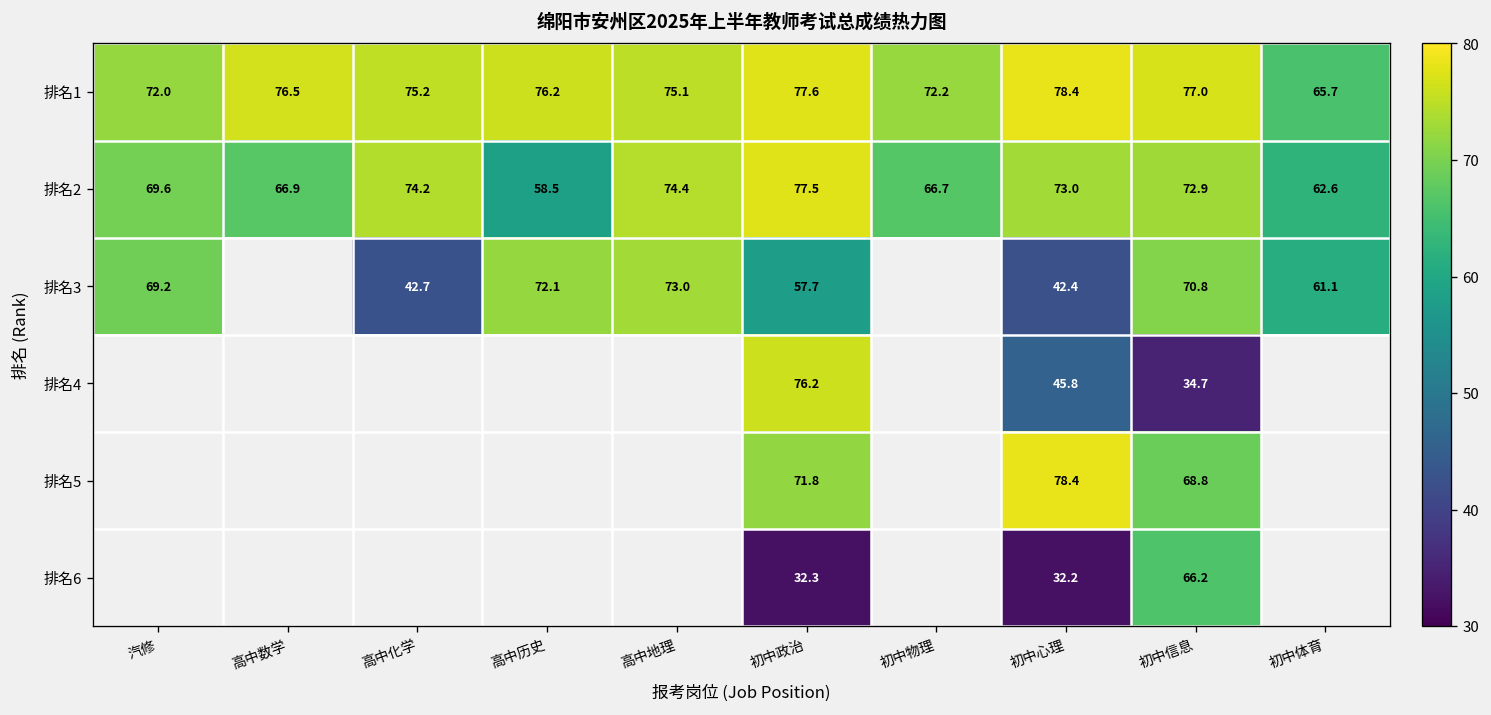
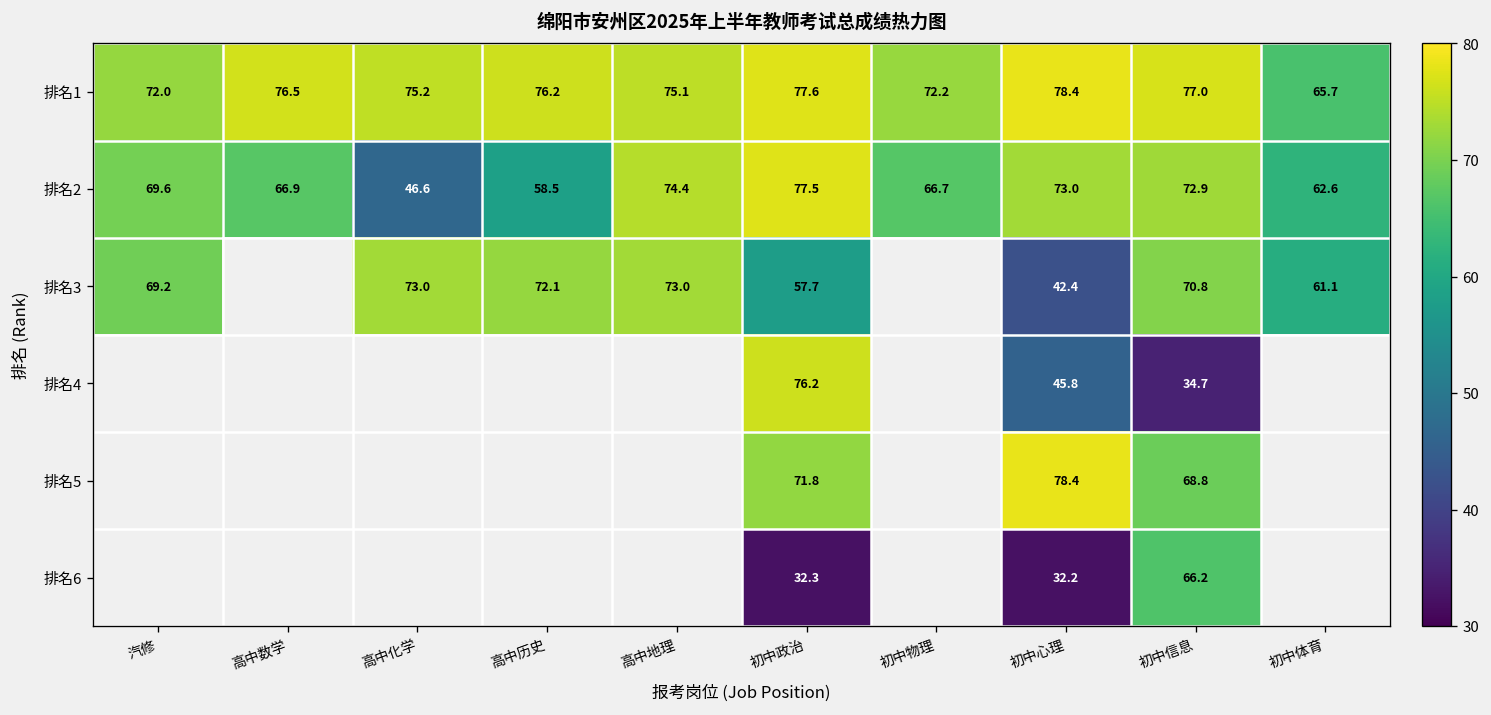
  {
    "排名1": {
      "汽修": 72.0,
      "高中数学": 76.5,
      "高中化学": 75.2,
      "高中历史": 76.2,
      "高中地理": 75.1,
      "初中政治": 77.6,
      "初中物理": 72.2,
      "初中心理": 78.4,
      "初中信息": 77.0,
      "初中体育": 65.7
    },
    "排名2": {
      "汽修": 69.6,
      "高中数学": 66.9,
-     "高中化学": 74.2,
+     "高中化学": 46.6,
      "高中历史": 58.5,
      "高中地理": 74.4,
      "初中政治": 77.5,
      "初中物理": 66.7,
      "初中心理": 73.0,
      "初中信息": 72.9,
      "初中体育": 62.6
    },
    "排名3": {
      "汽修": 69.2,
-     "高中化学": 42.7,
+     "高中化学": 73.0,
      "高中历史": 72.1,
      "高中地理": 73.0,
      "初中政治": 57.7,
      "初中心理": 42.4,
      "初中信息": 70.8,
      "初中体育": 61.1
    },
    "排名4": {
      "初中政治": 76.2,
      "初中心理": 45.8,
      "初中信息": 34.7
    },
    "排名5": {
      "初中政治": 71.8,
      "初中心理": 78.4,
      "初中信息": 68.8
    },
    "排名6": {
      "初中政治": 32.3,
      "初中心理": 32.2,
      "初中信息": 66.2
    }
  }
